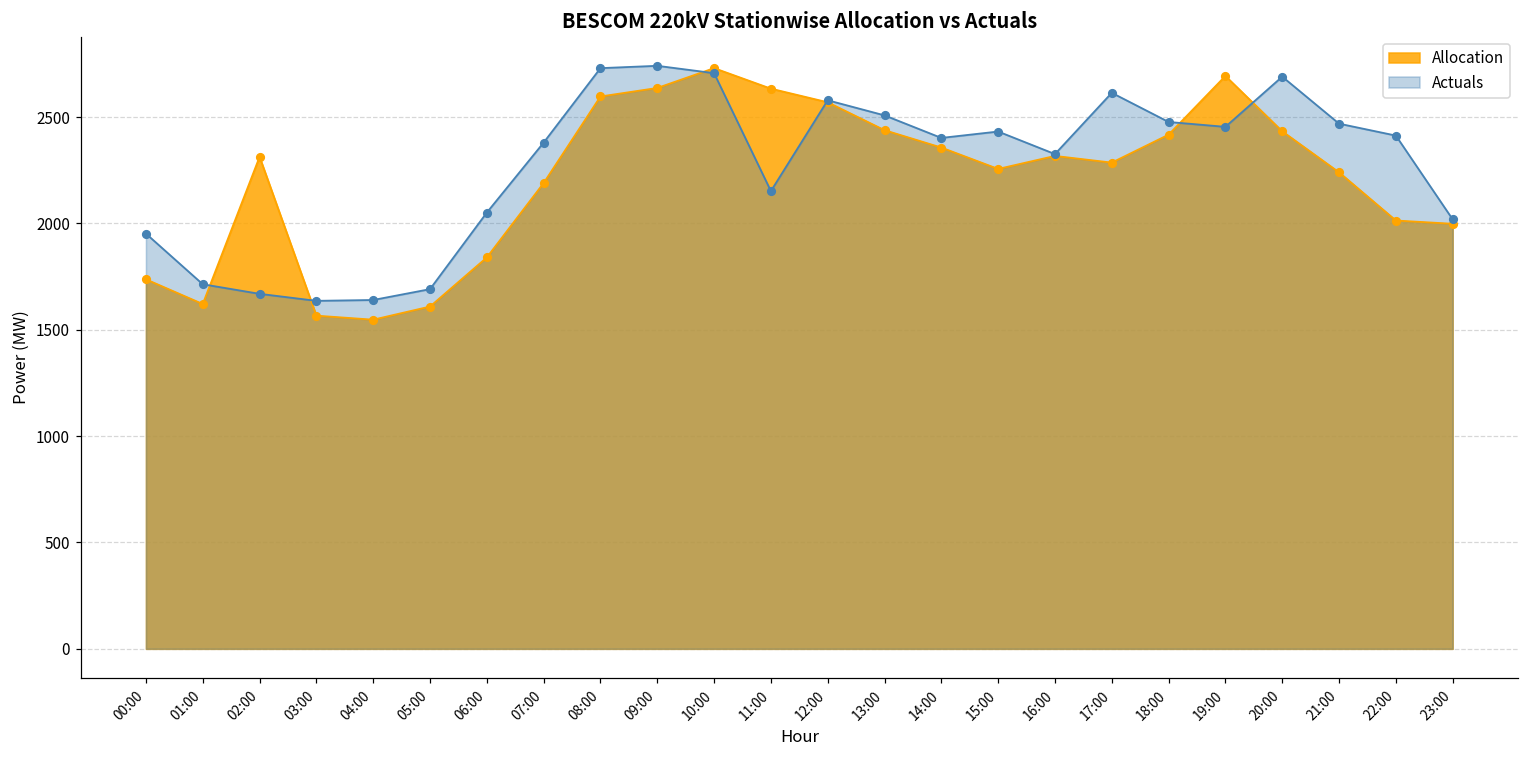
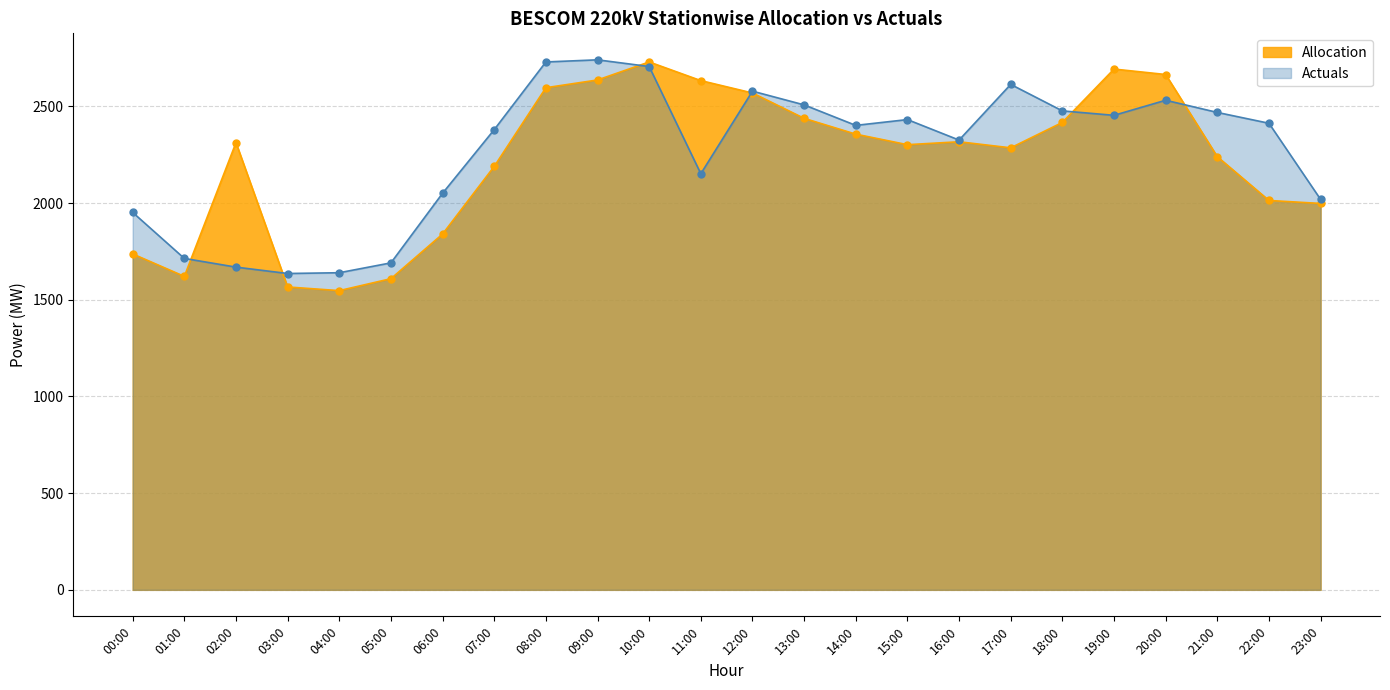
  {
    "Allocation": {
      "00:00": 1740,
      "01:00": 1620,
      "02:00": 2310,
      "03:00": 1570,
      "04:00": 1550,
      "05:00": 1610,
      "06:00": 1840,
      "07:00": 2190,
      "08:00": 2600,
      "09:00": 2640,
      "10:00": 2730,
      "11:00": 2630,
      "13:00": 2440,
      "14:00": 2360,
-     "15:00": 2260,
+     "15:00": 2300,
      "17:00": 2290,
      "18:00": 2420,
      "19:00": 2690,
-     "20:00": 2430,
+     "20:00": 2670,
      "21:00": 2240,
      "22:00": 2010,
      "23:00": 2000
    },
    "Actuals": {
      "00:00": 1950,
      "01:00": 1710,
      "02:00": 1670,
      "03:00": 1640,
      "04:00": 1640,
      "05:00": 1690,
      "06:00": 2050,
      "07:00": 2380,
      "08:00": 2730,
      "09:00": 2740,
      "10:00": 2710,
      "11:00": 2150,
      "13:00": 2510,
      "14:00": 2400,
      "15:00": 2430,
      "17:00": 2610,
      "18:00": 2480,
      "19:00": 2450,
-     "20:00": 2690,
+     "20:00": 2530,
      "21:00": 2470,
      "22:00": 2410,
      "23:00": 2020
    }
  }
